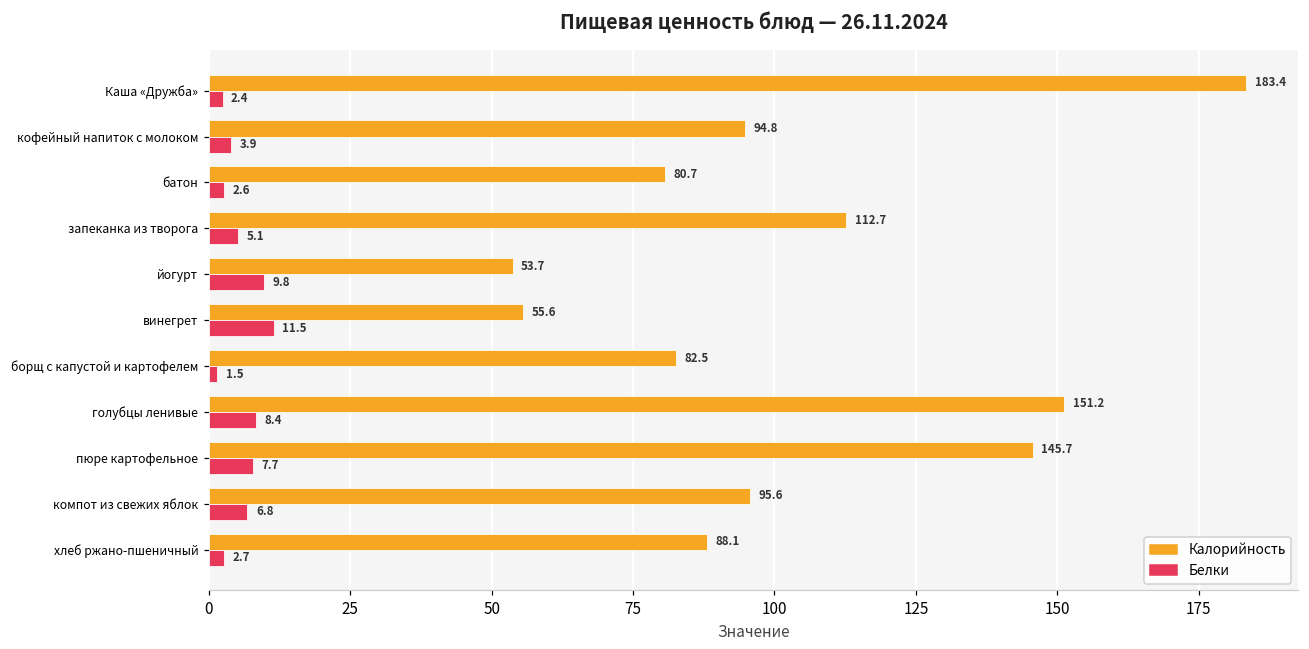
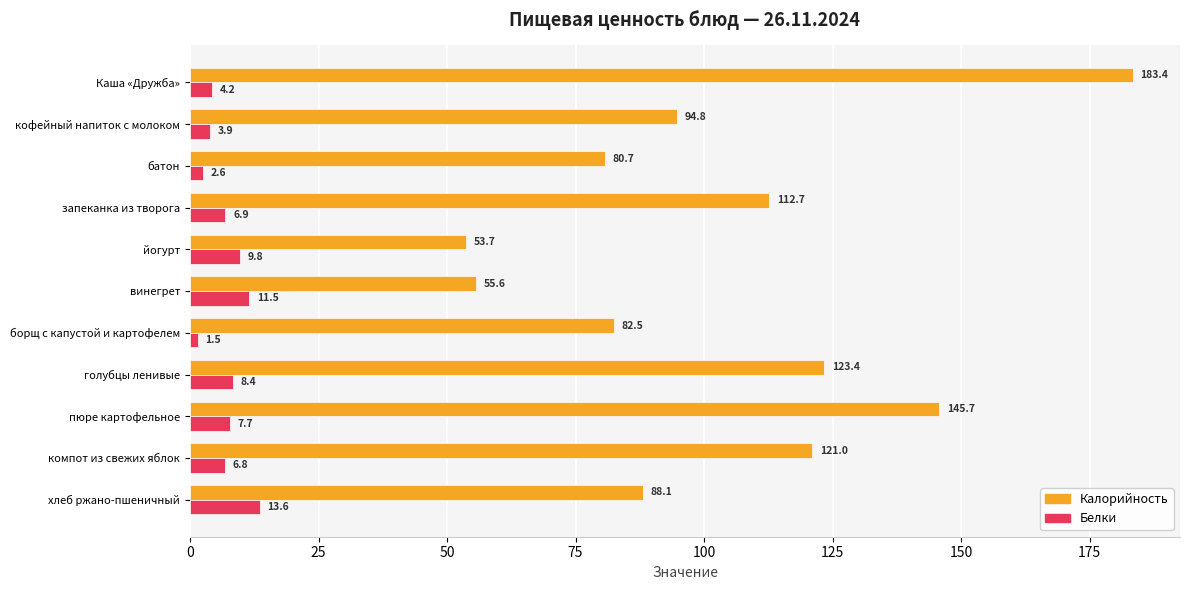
  {
    "Калорийность": {
      "Каша «Дружба»": 183.4,
      "кофейный напиток с молоком": 94.8,
      "батон": 80.7,
      "запеканка из творога": 112.7,
      "йогурт": 53.7,
      "винегрет": 55.6,
      "борщ с капустой и картофелем": 82.5,
-     "голубцы ленивые": 151.2,
+     "голубцы ленивые": 123.4,
      "пюре картофельное": 145.7,
-     "компот из свежих яблок": 95.6,
+     "компот из свежих яблок": 121.0,
      "хлеб ржано-пшеничный": 88.1
    },
    "Белки": {
-     "Каша «Дружба»": 2.4,
+     "Каша «Дружба»": 4.2,
      "кофейный напиток с молоком": 3.9,
      "батон": 2.6,
-     "запеканка из творога": 5.1,
+     "запеканка из творога": 6.9,
      "йогурт": 9.8,
      "винегрет": 11.5,
      "борщ с капустой и картофелем": 1.5,
      "голубцы ленивые": 8.4,
      "пюре картофельное": 7.7,
      "компот из свежих яблок": 6.8,
-     "хлеб ржано-пшеничный": 2.7
+     "хлеб ржано-пшеничный": 13.6
    }
  }
